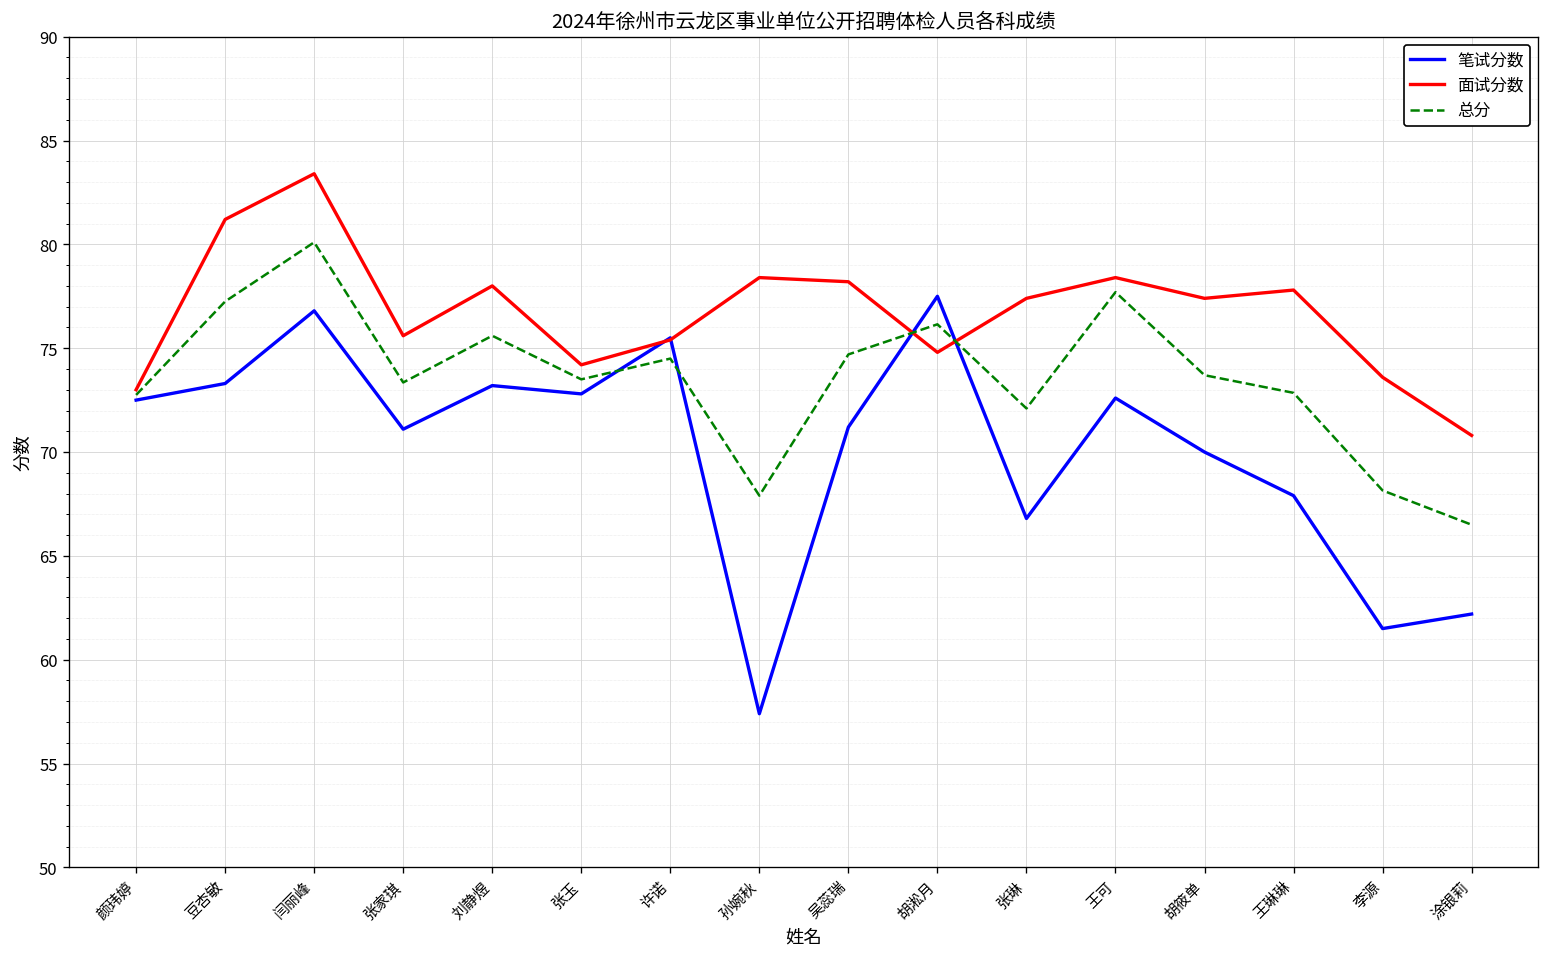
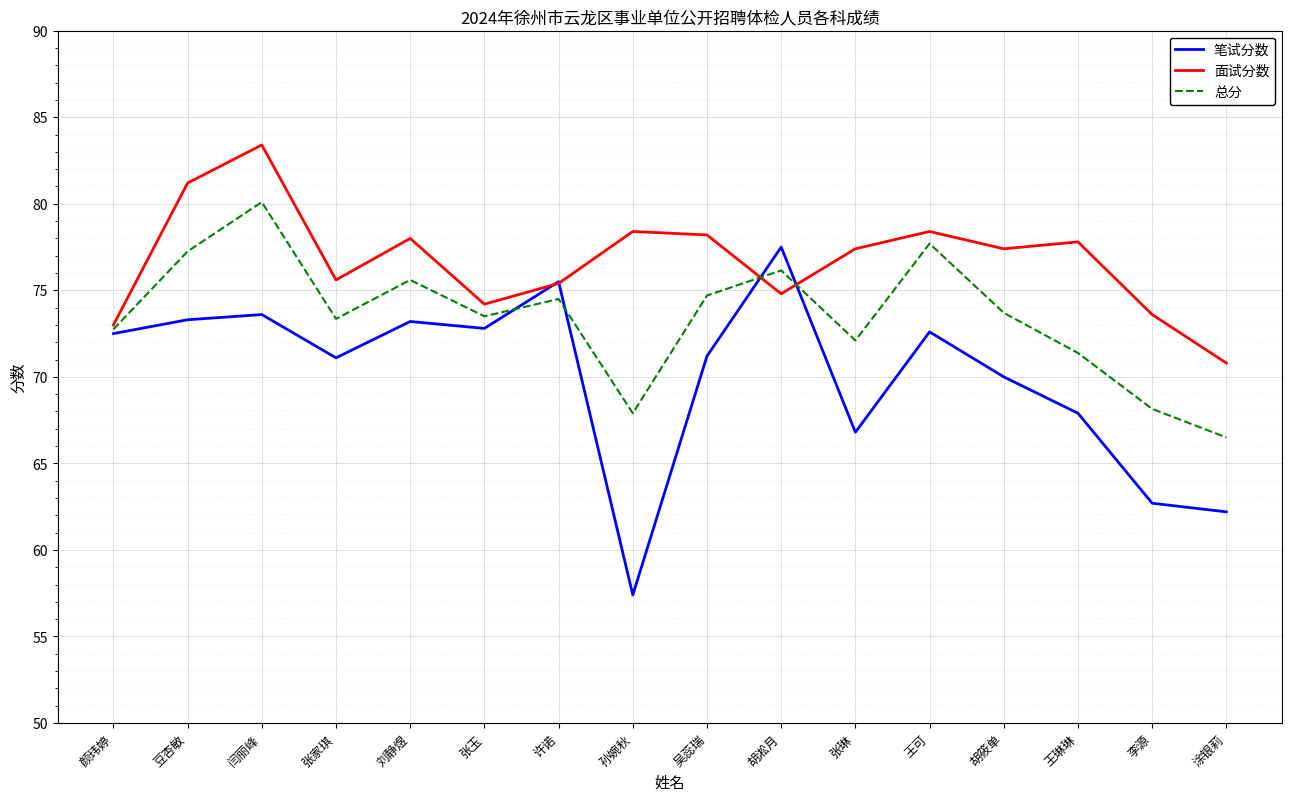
  {
    "笔试分数": {
      "颜玮婷": 72.5,
      "豆杏敏": 73.3,
-     "闫丽峰": 76.8,
+     "闫丽峰": 73.6,
      "张家琪": 71.1,
      "刘静煜": 73.2,
      "张玉": 72.8,
      "孙婉秋": 57.4,
      "吴蕊瑞": 71.2,
      "胡淞月": 77.5,
      "张琳": 66.8,
      "王可": 72.6,
      "胡筱单": 70.0,
      "王琳琳": 67.9,
-     "李源": 61.5,
+     "李源": 62.7,
      "涂银莉": 62.2
    },
    "面试分数": {
      "颜玮婷": 73.0,
      "豆杏敏": 81.2,
      "闫丽峰": 83.4,
      "张家琪": 75.6,
      "刘静煜": 78.0,
      "张玉": 74.2,
      "孙婉秋": 78.4,
      "吴蕊瑞": 78.2,
      "胡淞月": 74.8,
      "张琳": 77.4,
      "王可": 78.4,
      "胡筱单": 77.4,
      "王琳琳": 77.8,
      "李源": 73.6,
      "涂银莉": 70.8
    },
    "总分": {
      "颜玮婷": 72.8,
      "豆杏敏": 77.3,
      "闫丽峰": 80.1,
      "张家琪": 73.4,
      "刘静煜": 75.6,
      "张玉": 73.5,
      "许诺": 74.5,
      "孙婉秋": 67.9,
      "吴蕊瑞": 74.7,
      "胡淞月": 76.2,
      "张琳": 72.1,
      "王可": 77.7,
      "胡筱单": 73.7,
-     "王琳琳": 72.9,
+     "王琳琳": 71.4,
      "李源": 68.2,
      "涂银莉": 66.5
    }
  }
